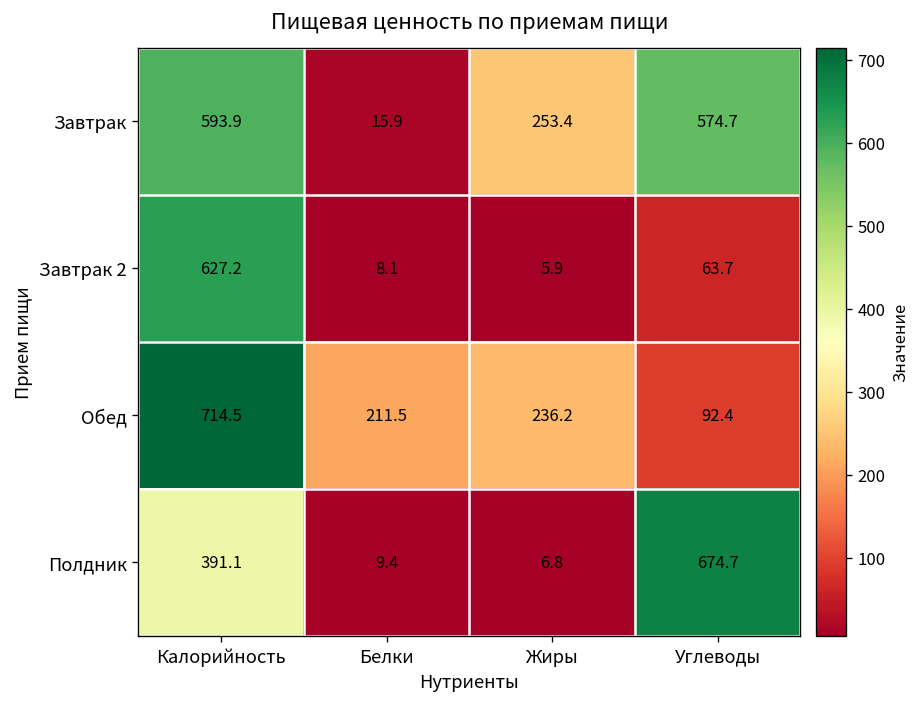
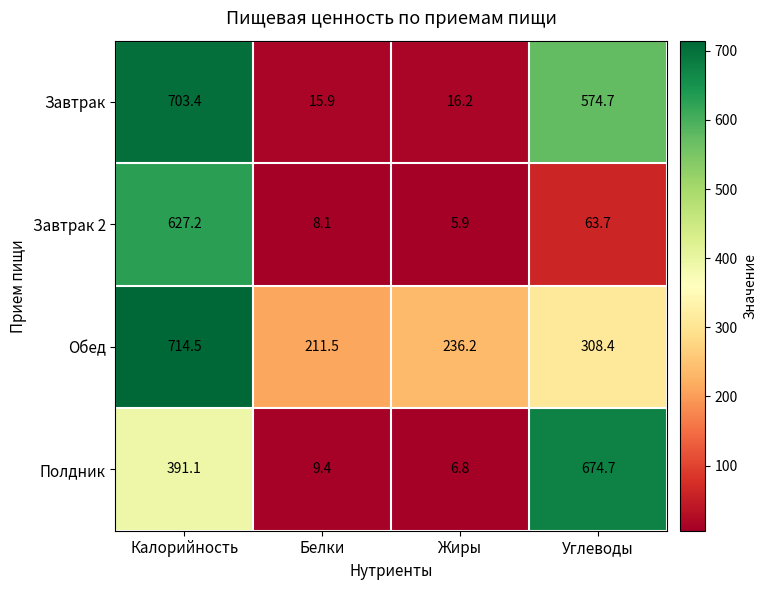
  {
    "Завтрак": {
-     "Калорийность": 593.9,
+     "Калорийность": 703.4,
      "Белки": 15.9,
-     "Жиры": 253.4,
+     "Жиры": 16.2,
      "Углеводы": 574.7
    },
    "Завтрак 2": {
      "Калорийность": 627.2,
      "Белки": 8.1,
      "Жиры": 5.9,
      "Углеводы": 63.7
    },
    "Обед": {
      "Калорийность": 714.5,
      "Белки": 211.5,
      "Жиры": 236.2,
-     "Углеводы": 92.4
+     "Углеводы": 308.4
    },
    "Полдник": {
      "Калорийность": 391.1,
      "Белки": 9.4,
      "Жиры": 6.8,
      "Углеводы": 674.7
    }
  }
